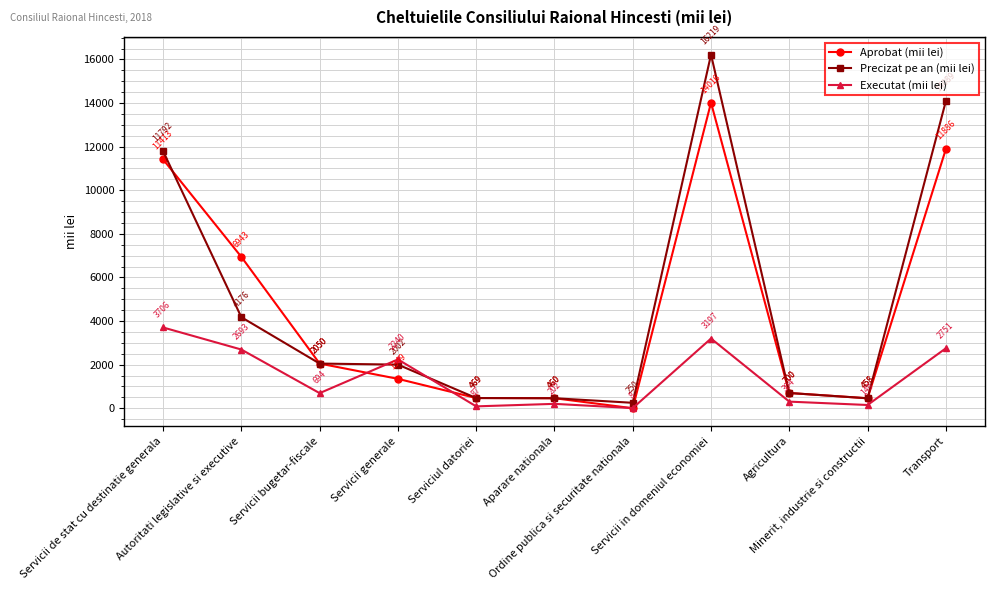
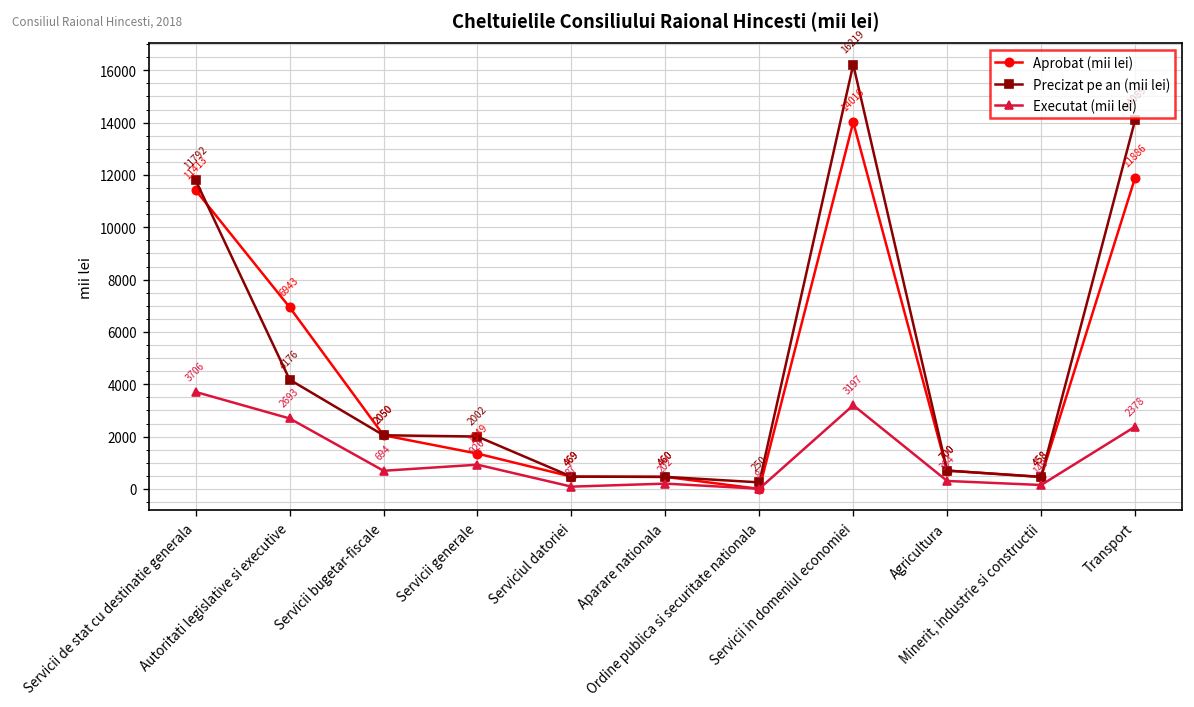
  {
    "Aprobat (mii lei)": {
      "Autoritati legislative si executive": 6943,
      "Servicii in domeniul economiei": 14016,
      "Transport": 11886
    },
    "Precizat pe an (mii lei)": {
      "Autoritati legislative si executive": 4176,
      "Servicii in domeniul economiei": 16219
    },
    "Executat (mii lei)": {
      "Servicii de stat cu destinatie generala": 3706,
      "Autoritati legislative si executive": 2693,
      "Servicii bugetar-fiscale": 694,
-     "Servicii generale": 2240,
+     "Servicii generale": 926,
      "Servicii in domeniul economiei": 3197,
-     "Transport": 2751
+     "Transport": 2378
    }
  }
